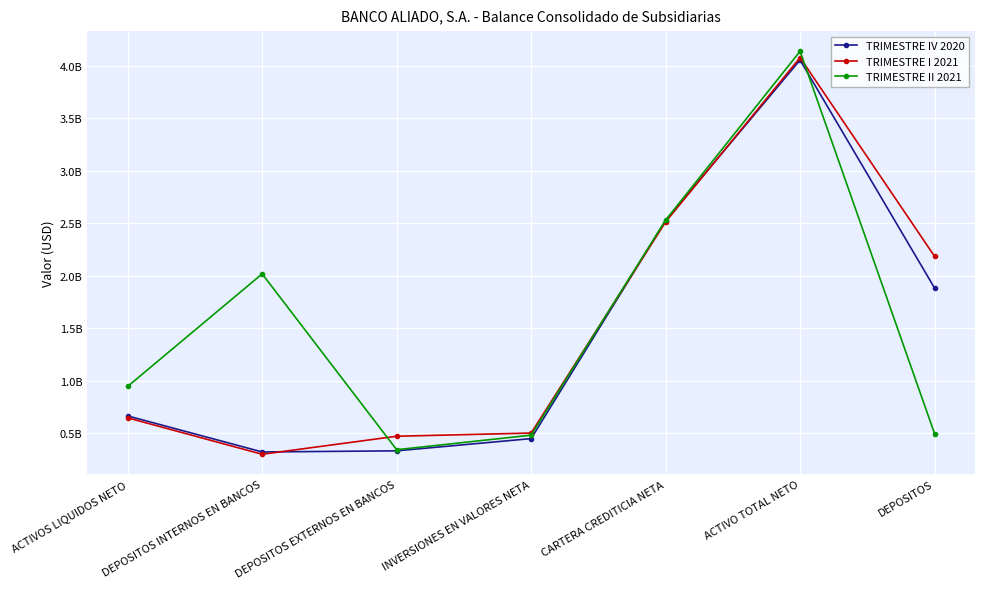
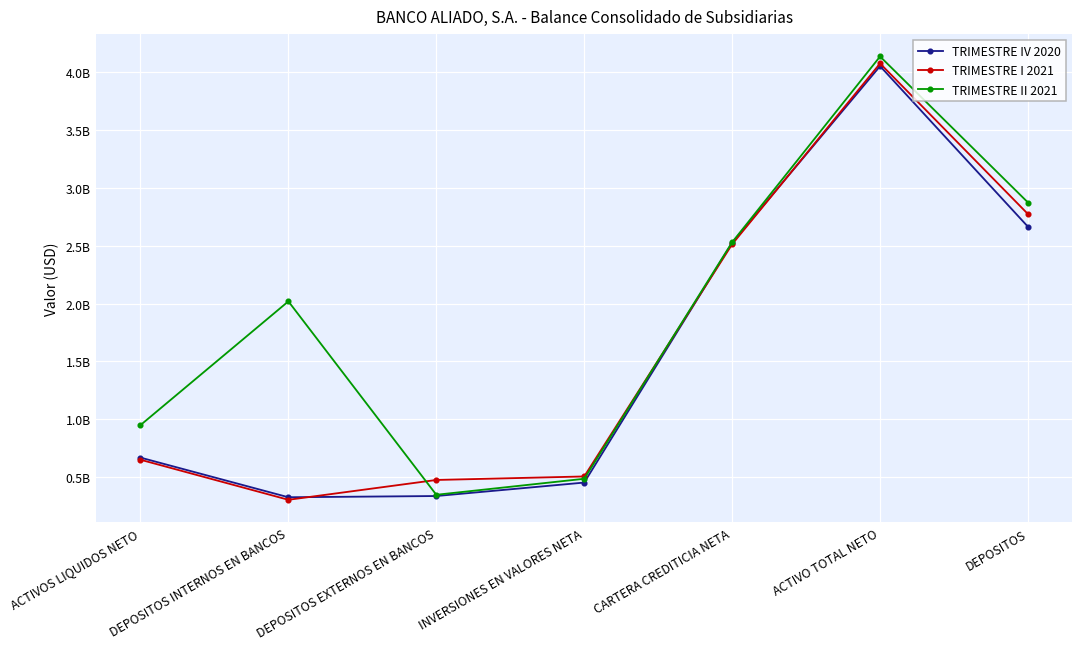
  {
    "TRIMESTRE IV 2020": {
      "INVERSIONES EN VALORES NETA": 450000000,
-     "DEPOSITOS": 1880000000
+     "DEPOSITOS": 2660000000
    },
    "TRIMESTRE I 2021": {
      "DEPOSITOS EXTERNOS EN BANCOS": 470000000,
-     "DEPOSITOS": 2190000000
+     "DEPOSITOS": 2770000000
    },
    "TRIMESTRE II 2021": {
      "ACTIVOS LIQUIDOS NETO": 950000000,
      "DEPOSITOS INTERNOS EN BANCOS": 2020000000,
      "ACTIVO TOTAL NETO": 4140000000,
-     "DEPOSITOS": 500000000
+     "DEPOSITOS": 2870000000
    }
  }
